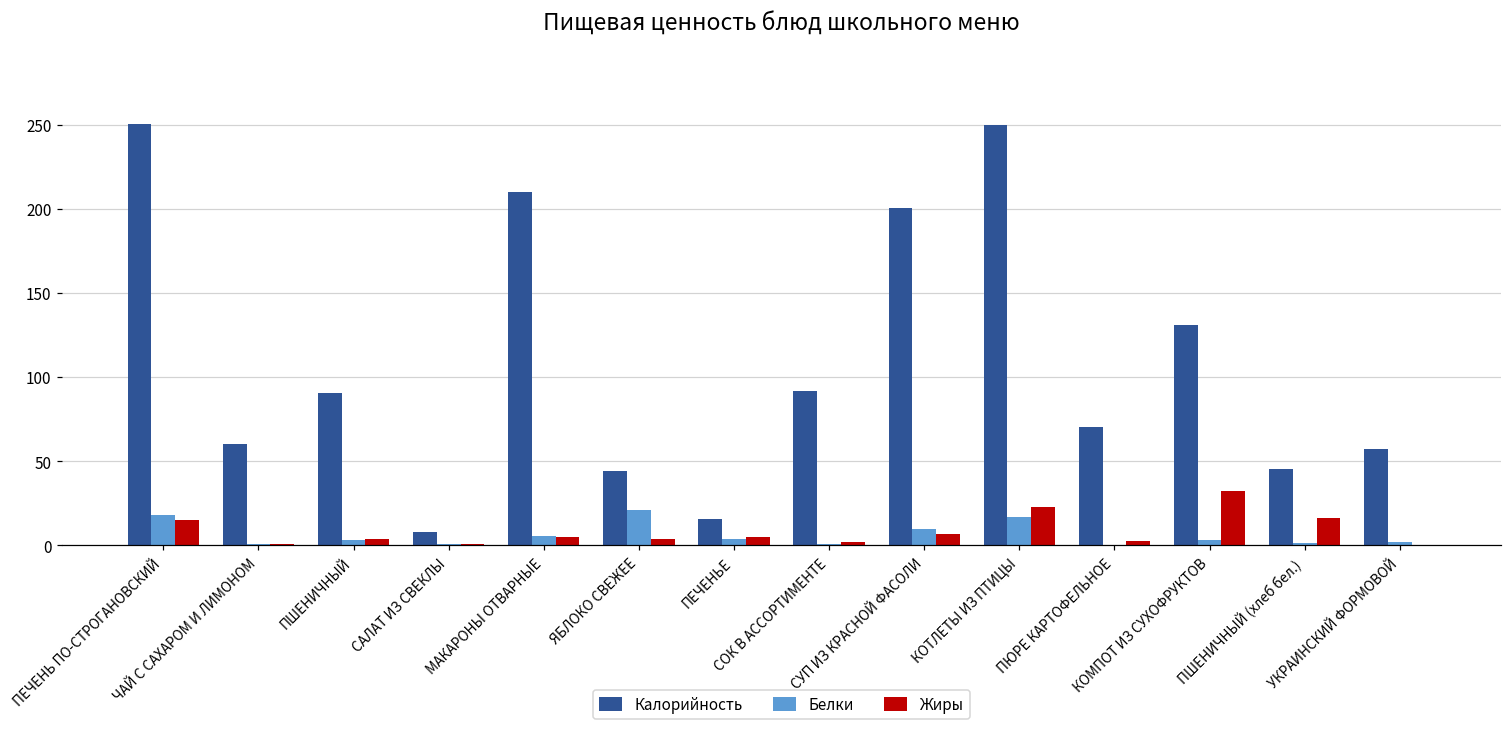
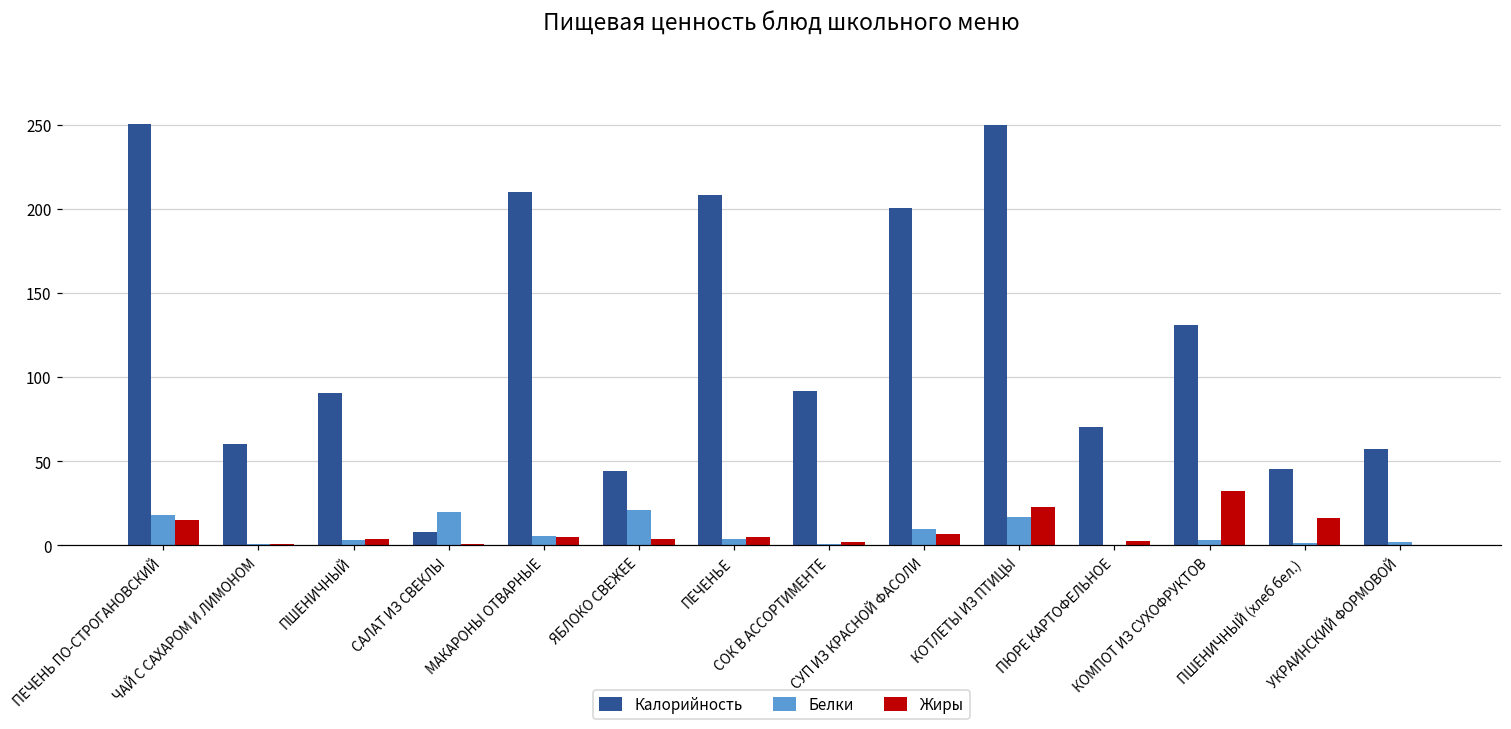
  {
    "Калорийность": {
      "ПЕЧЕНЬ ПО-СТРОГАНОВСКИЙ": 250,
      "ЧАЙ С САХАРОМ И ЛИМОНОМ": 60,
      "ПШЕНИЧНЫЙ": 90,
      "САЛАТ ИЗ СВЕКЛЫ": 8,
      "МАКАРОНЫ ОТВАРНЫЕ": 210,
      "ЯБЛОКО СВЕЖЕЕ": 44,
-     "ПЕЧЕНЬЕ": 16,
+     "ПЕЧЕНЬЕ": 209,
      "СОК В АССОРТИМЕНТЕ": 92,
      "СУП ИЗ КРАСНОЙ ФАСОЛИ": 201,
      "КОТЛЕТЫ ИЗ ПТИЦЫ": 250,
      "ПЮРЕ КАРТОФЕЛЬНОЕ": 71,
      "КОМПОТ ИЗ СУХОФРУКТОВ": 131,
      "ПШЕНИЧНЫЙ (хлеб бел.)": 45,
      "УКРАИНСКИЙ ФОРМОВОЙ": 58
    },
    "Белки": {
      "ПЕЧЕНЬ ПО-СТРОГАНОВСКИЙ": 18,
      "ПШЕНИЧНЫЙ": 3,
-     "САЛАТ ИЗ СВЕКЛЫ": 1,
+     "САЛАТ ИЗ СВЕКЛЫ": 20,
      "МАКАРОНЫ ОТВАРНЫЕ": 6,
      "ЯБЛОКО СВЕЖЕЕ": 21,
      "ПЕЧЕНЬЕ": 4,
      "СУП ИЗ КРАСНОЙ ФАСОЛИ": 10,
      "КОТЛЕТЫ ИЗ ПТИЦЫ": 17,
      "КОМПОТ ИЗ СУХОФРУКТОВ": 3,
      "УКРАИНСКИЙ ФОРМОВОЙ": 2
    },
    "Жиры": {
      "ПЕЧЕНЬ ПО-СТРОГАНОВСКИЙ": 15,
      "ПШЕНИЧНЫЙ": 4,
      "МАКАРОНЫ ОТВАРНЫЕ": 5,
      "ЯБЛОКО СВЕЖЕЕ": 4,
      "ПЕЧЕНЬЕ": 5,
      "СОК В АССОРТИМЕНТЕ": 2,
      "СУП ИЗ КРАСНОЙ ФАСОЛИ": 7,
      "КОТЛЕТЫ ИЗ ПТИЦЫ": 23,
      "ПЮРЕ КАРТОФЕЛЬНОЕ": 3,
      "КОМПОТ ИЗ СУХОФРУКТОВ": 33,
      "ПШЕНИЧНЫЙ (хлеб бел.)": 16
    }
  }
